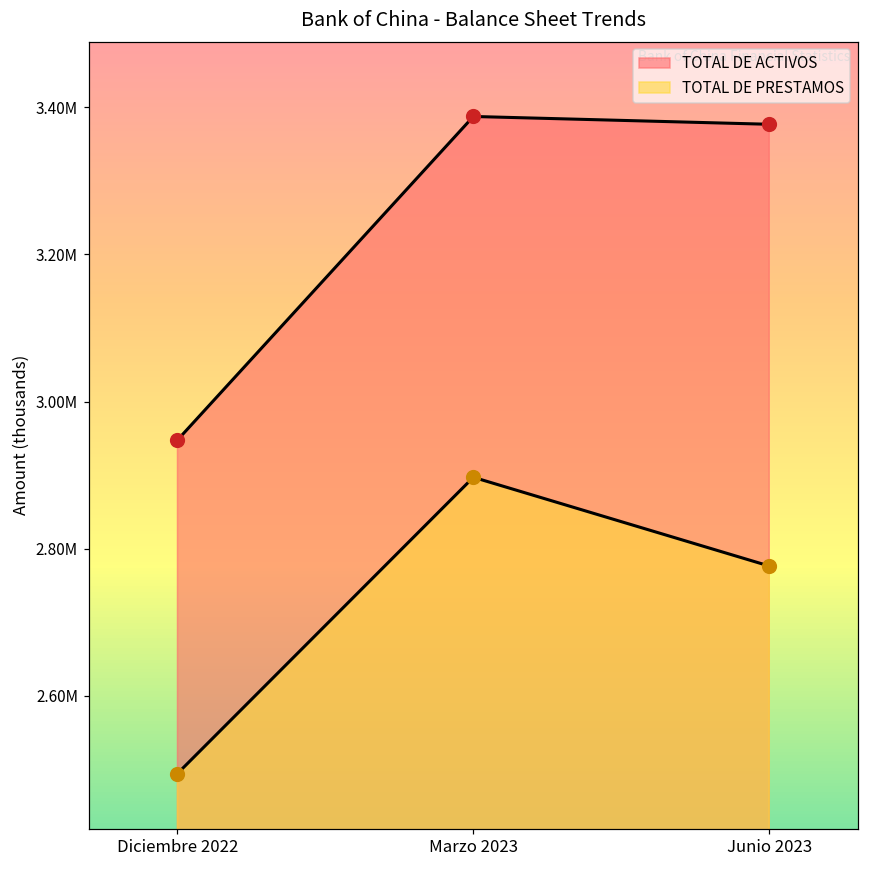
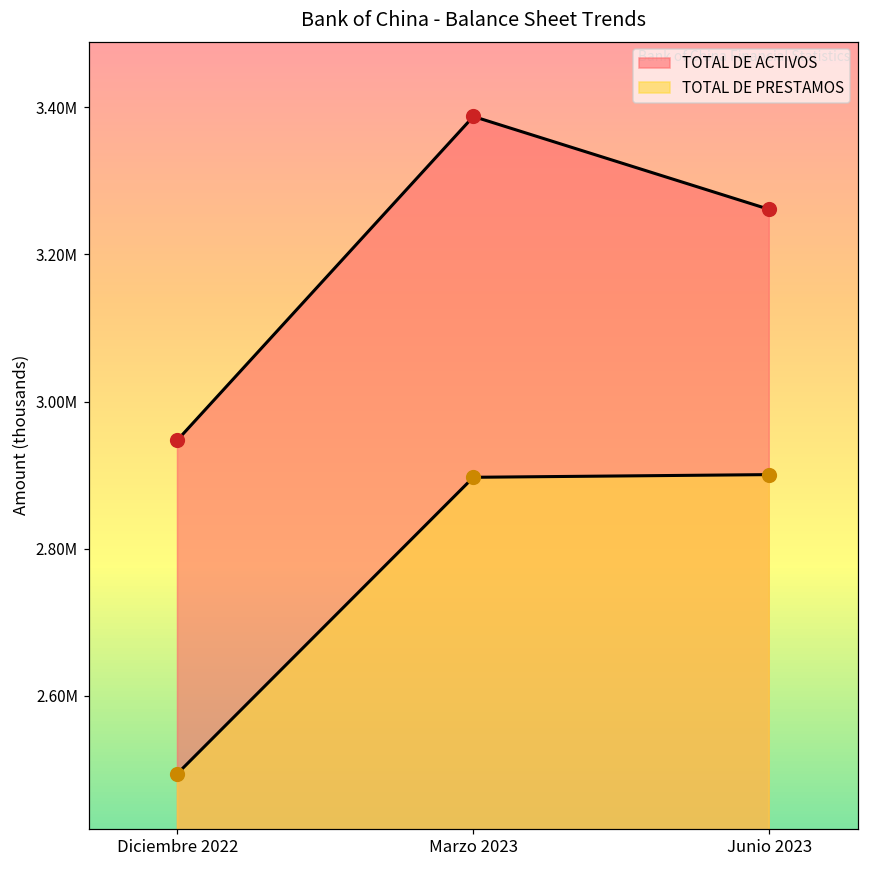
  {
    "TOTAL DE ACTIVOS": {
      "Diciembre 2022": 2950000,
      "Marzo 2023": 3390000,
-     "Junio 2023": 3380000
+     "Junio 2023": 3260000
    },
    "TOTAL DE PRESTAMOS": {
      "Diciembre 2022": 2490000,
      "Marzo 2023": 2900000,
-     "Junio 2023": 2780000
+     "Junio 2023": 2900000
    }
  }
